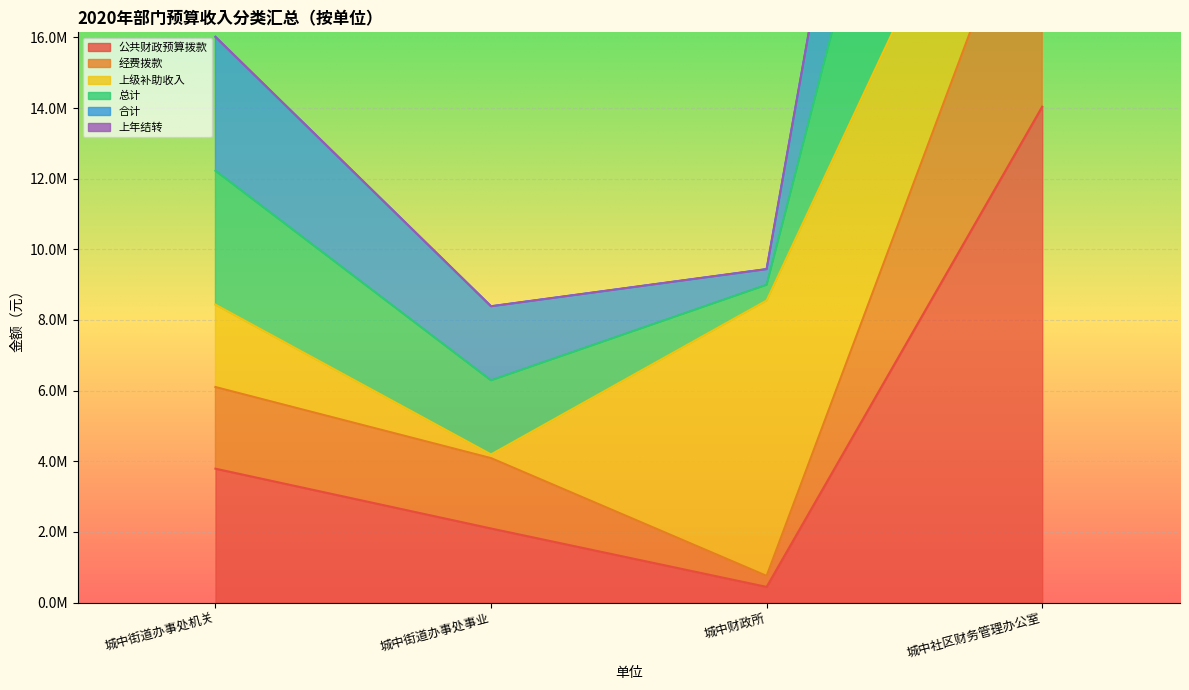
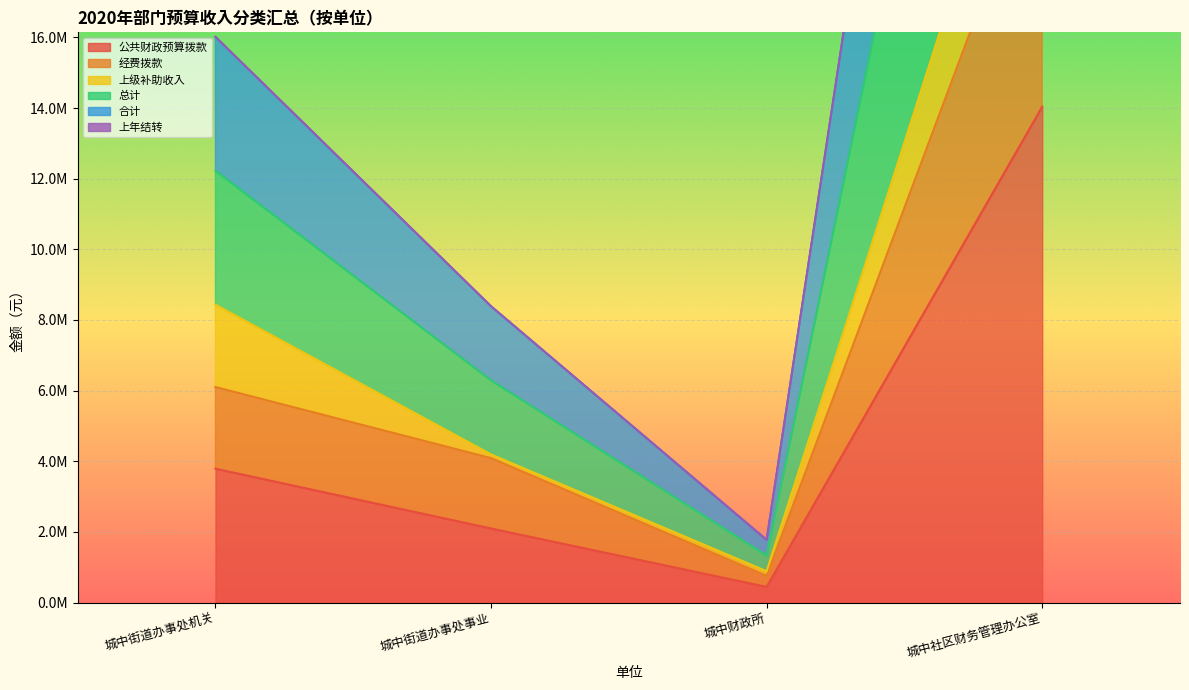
  {
    "上级补助收入": {
      "城中街道办事处机关": 2300000,
      "城中街道办事处事业": 100000,
-     "城中财政所": 7800000
+     "城中财政所": 100000
    },
    "总计": {
      "城中街道办事处机关": 3800000,
      "城中街道办事处事业": 2100000,
      "城中财政所": 400000
    }
  }
